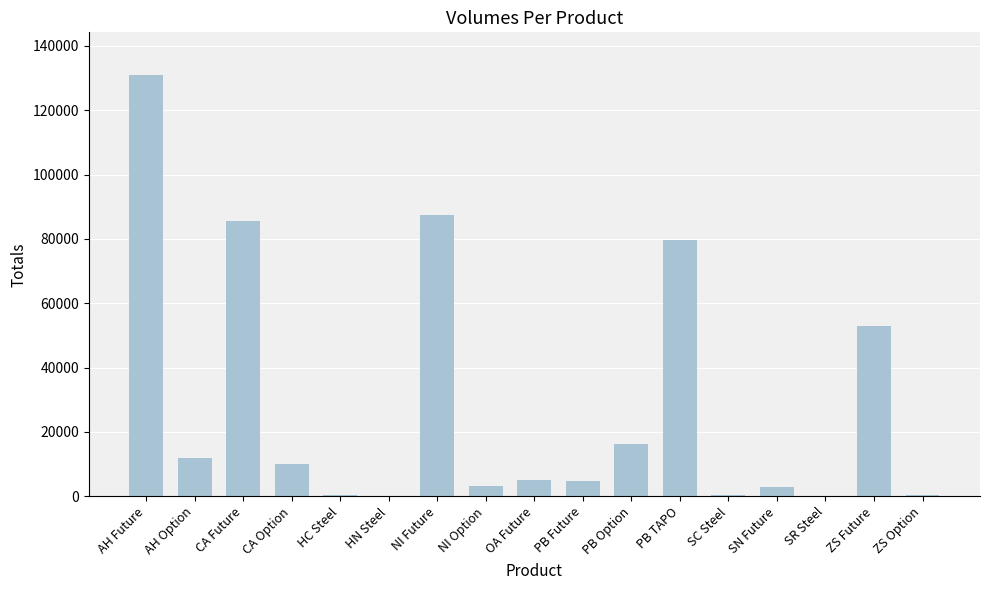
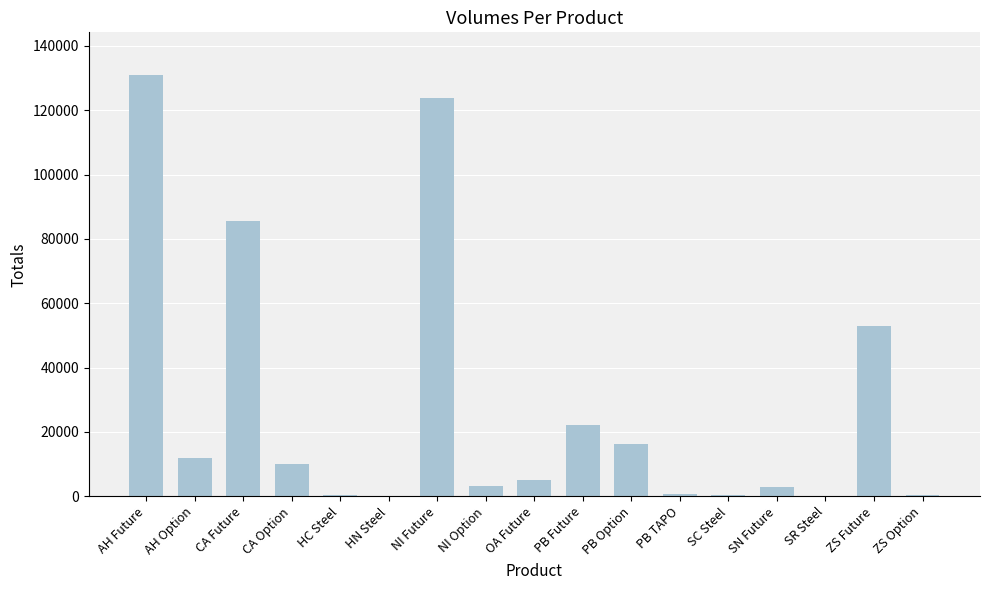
  {
    "AH Future": 131000,
    "AH Option": 12000,
    "CA Future": 85000,
    "CA Option": 10000,
-   "NI Future": 87000,
+   "NI Future": 124000,
    "NI Option": 3000,
    "OA Future": 5000,
-   "PB Future": 5000,
+   "PB Future": 22000,
    "PB Option": 16000,
-   "PB TAPO": 80000,
+   "PB TAPO": 1000,
    "SN Future": 3000,
    "ZS Future": 53000
  }
